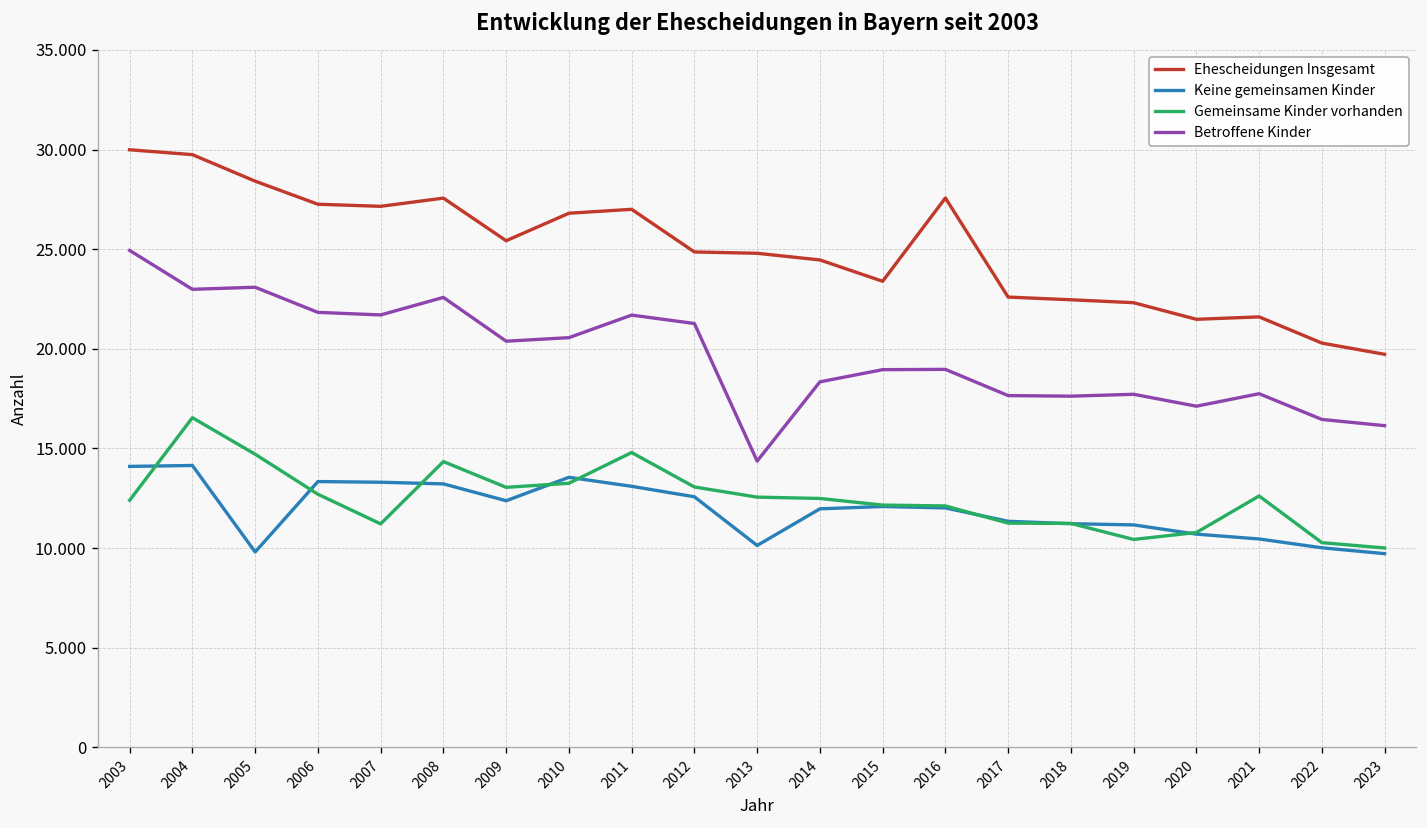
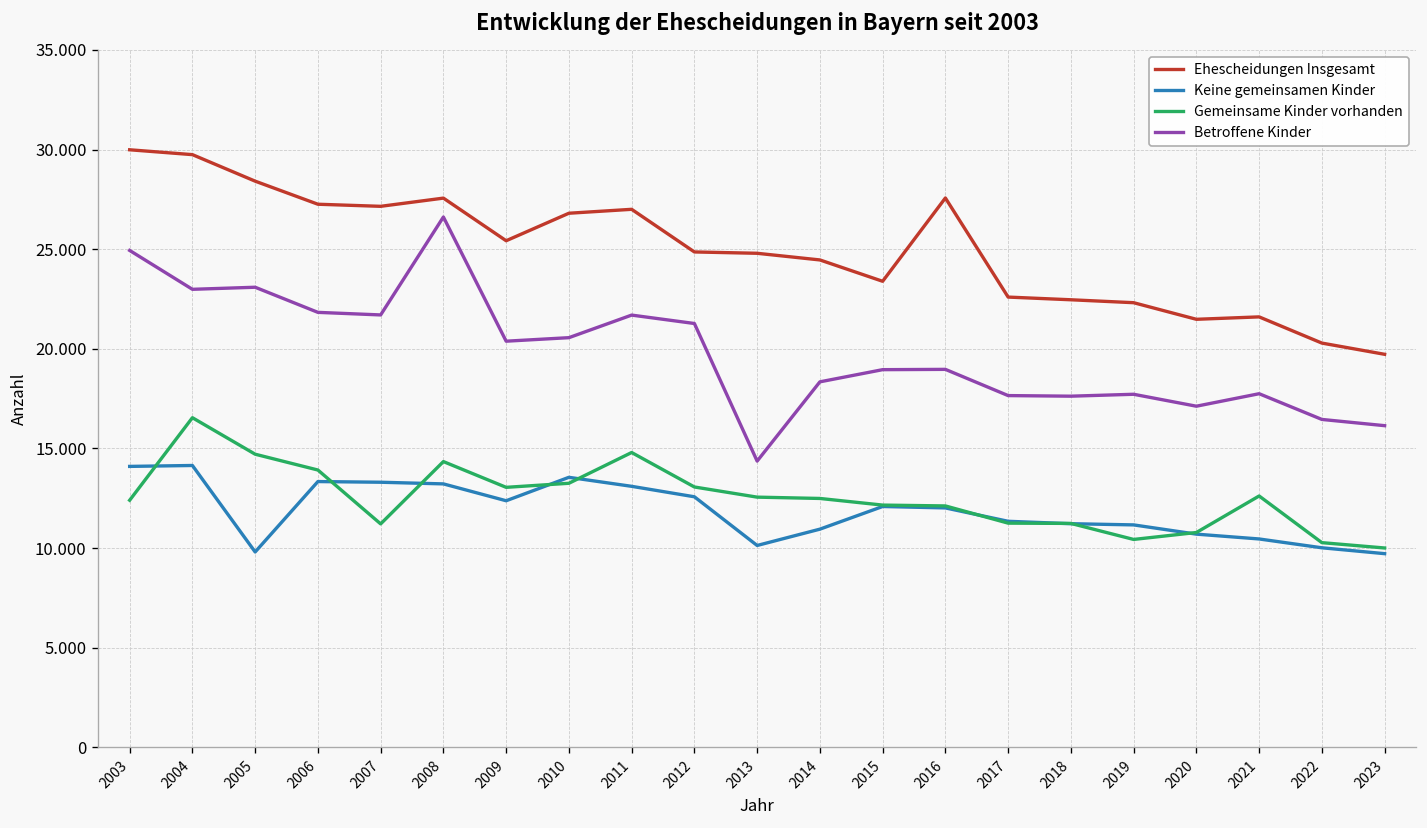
  {
    "Ehescheidungen Insgesamt": {
      "2003": 30.0,
      "2004": 29.7,
      "2005": 28.4,
      "2006": 27.3,
      "2007": 27.2,
      "2008": 27.6,
      "2009": 25.4,
      "2010": 26.8,
      "2011": 27.0,
      "2012": 24.9,
      "2013": 24.8,
      "2014": 24.5,
      "2015": 23.4,
      "2016": 27.6,
      "2017": 22.6,
      "2018": 22.5,
      "2019": 22.3,
      "2020": 21.5,
      "2021": 21.6,
      "2022": 20.3,
      "2023": 19.7
    },
    "Keine gemeinsamen Kinder": {
      "2003": 14.1,
      "2004": 14.1,
      "2005": 9.8,
      "2006": 13.3,
      "2007": 13.3,
      "2008": 13.2,
      "2009": 12.4,
      "2010": 13.6,
      "2011": 13.1,
      "2012": 12.6,
      "2013": 10.1,
-     "2014": 12.0,
+     "2014": 11.0,
      "2019": 11.2,
      "2021": 10.5,
      "2022": 10.0,
      "2023": 9.7
    },
    "Gemeinsame Kinder vorhanden": {
      "2003": 12.4,
      "2004": 16.5,
      "2005": 14.7,
-     "2006": 12.7,
+     "2006": 13.9,
      "2007": 11.2,
      "2008": 14.3,
      "2009": 13.1,
      "2010": 13.3,
      "2011": 14.8,
      "2012": 13.1,
      "2013": 12.6,
      "2014": 12.5,
      "2019": 10.4,
      "2021": 12.6,
      "2022": 10.3,
      "2023": 10.0
    },
    "Betroffene Kinder": {
      "2003": 24.9,
      "2004": 23.0,
      "2005": 23.1,
      "2006": 21.8,
      "2007": 21.7,
-     "2008": 22.6,
+     "2008": 26.6,
      "2009": 20.4,
      "2010": 20.6,
      "2011": 21.7,
      "2012": 21.3,
      "2013": 14.4,
      "2014": 18.3,
      "2015": 19.0,
      "2016": 19.0,
      "2017": 17.7,
      "2018": 17.6,
      "2019": 17.7,
      "2020": 17.1,
      "2021": 17.7,
      "2022": 16.5,
      "2023": 16.1
    }
  }
